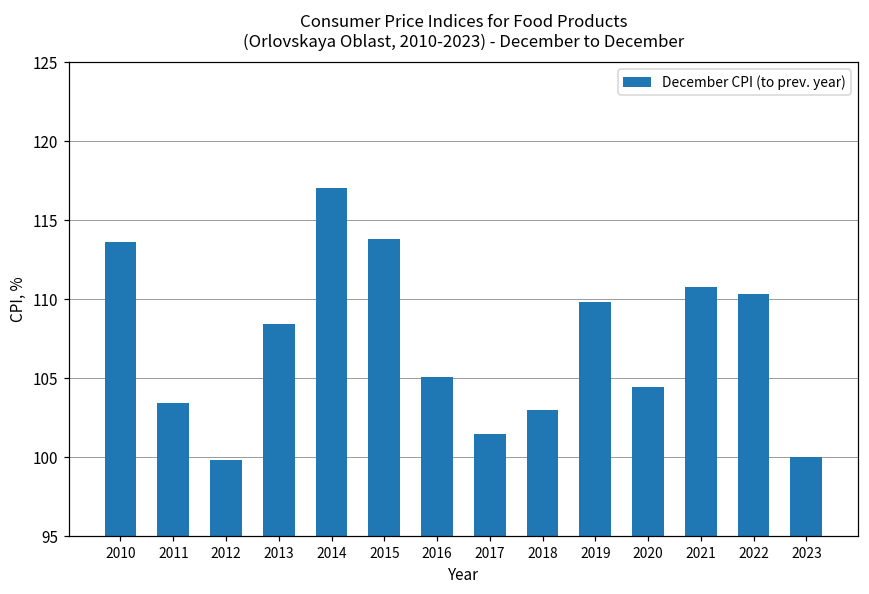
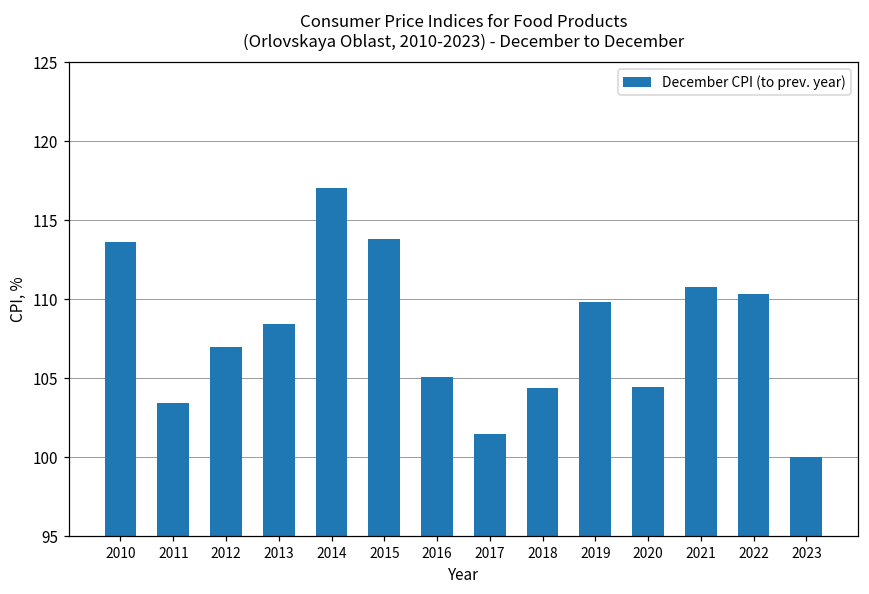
  {
    "2010": 113.6,
    "2011": 103.5,
-   "2012": 99.9,
+   "2012": 107.0,
    "2013": 108.4,
    "2014": 117.0,
    "2015": 113.8,
    "2016": 105.1,
    "2017": 101.5,
-   "2018": 103.0,
+   "2018": 104.4,
    "2019": 109.8,
    "2020": 104.5,
    "2021": 110.8,
    "2022": 110.3,
    "2023": 100.0
  }
